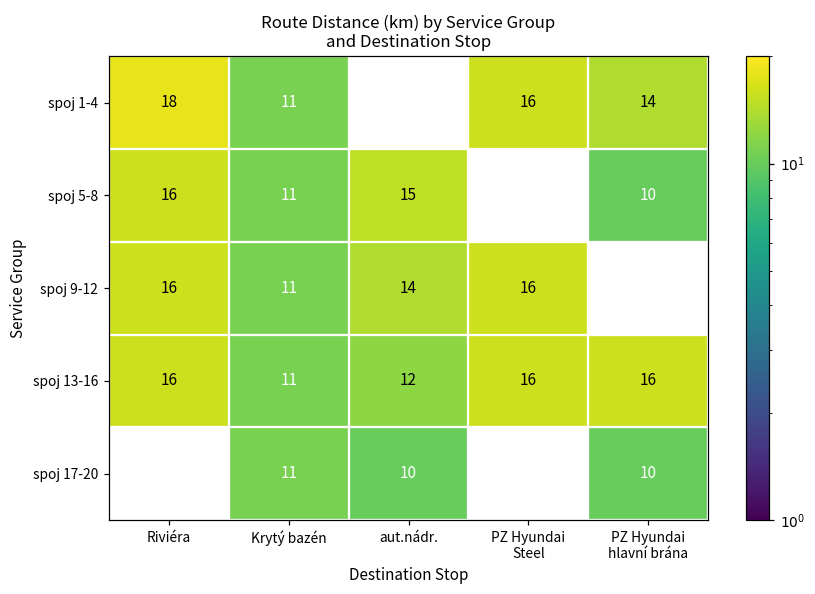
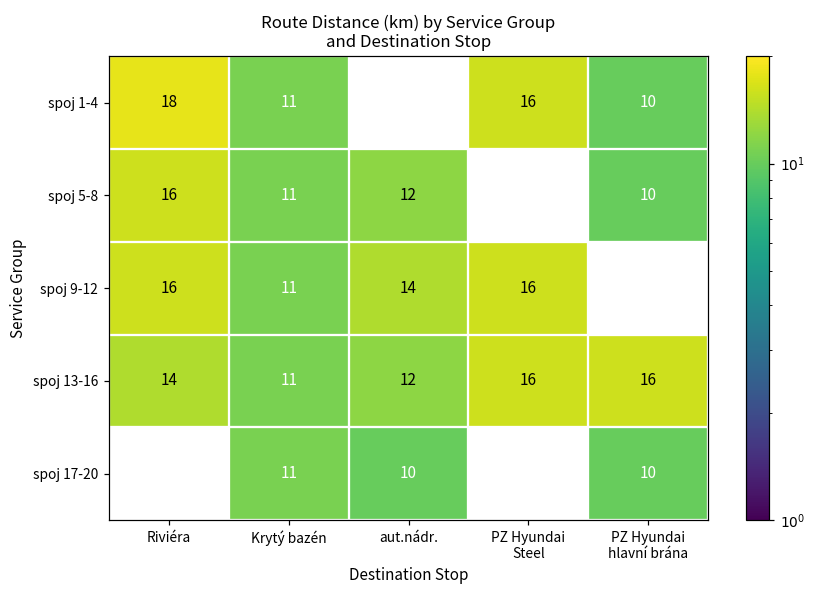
  {
    "spoj 1-4": {
      "Riviéra": 18,
      "Krytý bazén": 11,
      "PZ Hyundai Steel": 16,
-     "PZ Hyundai hlavní brána": 14
+     "PZ Hyundai hlavní brána": 10
    },
    "spoj 5-8": {
      "Riviéra": 16,
      "Krytý bazén": 11,
-     "aut.nádr.": 15,
+     "aut.nádr.": 12,
      "PZ Hyundai hlavní brána": 10
    },
    "spoj 9-12": {
      "Riviéra": 16,
      "Krytý bazén": 11,
      "aut.nádr.": 14,
      "PZ Hyundai Steel": 16
    },
    "spoj 13-16": {
-     "Riviéra": 16,
+     "Riviéra": 14,
      "Krytý bazén": 11,
      "aut.nádr.": 12,
      "PZ Hyundai Steel": 16,
      "PZ Hyundai hlavní brána": 16
    },
    "spoj 17-20": {
      "Krytý bazén": 11,
      "aut.nádr.": 10,
      "PZ Hyundai hlavní brána": 10
    }
  }
